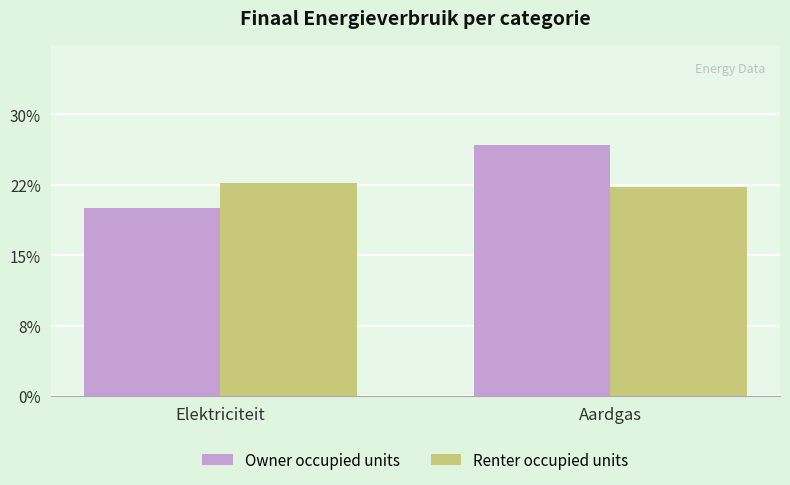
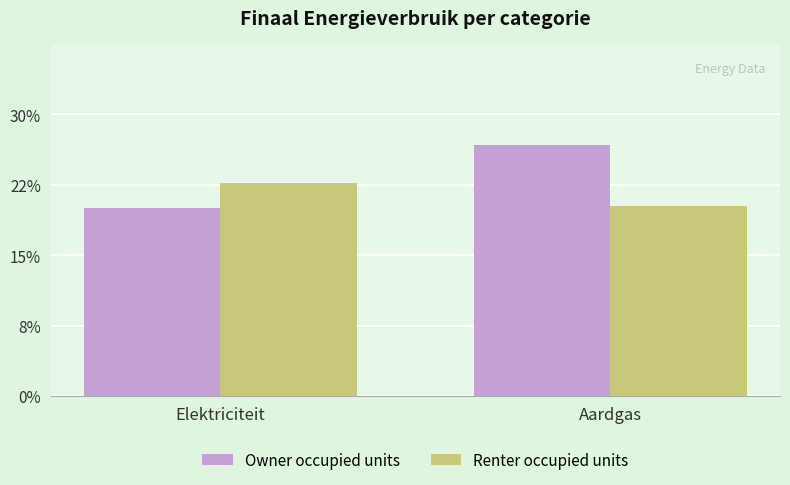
  {
    "Owner occupied units": {
      "Elektriciteit": "20%",
      "Aardgas": "27%"
    },
    "Renter occupied units": {
      "Elektriciteit": "23%",
-     "Aardgas": "22%"
+     "Aardgas": "20%"
    }
  }
